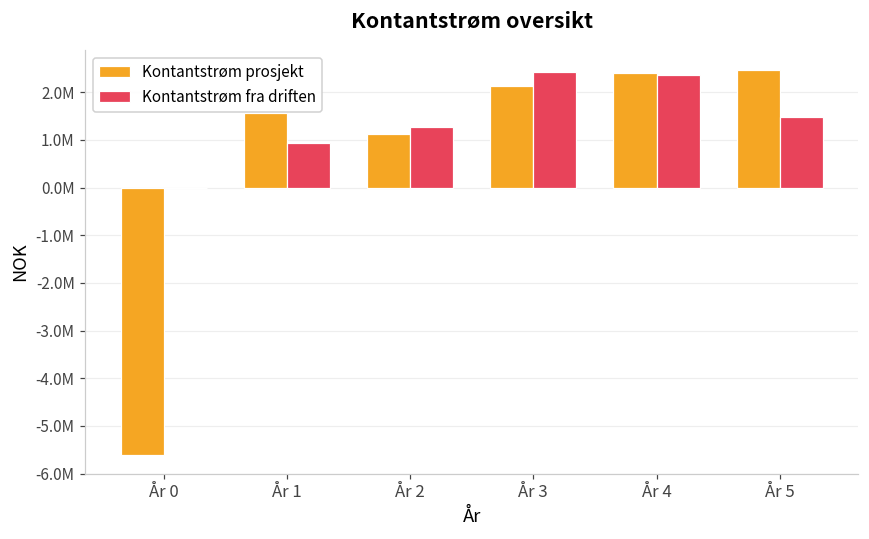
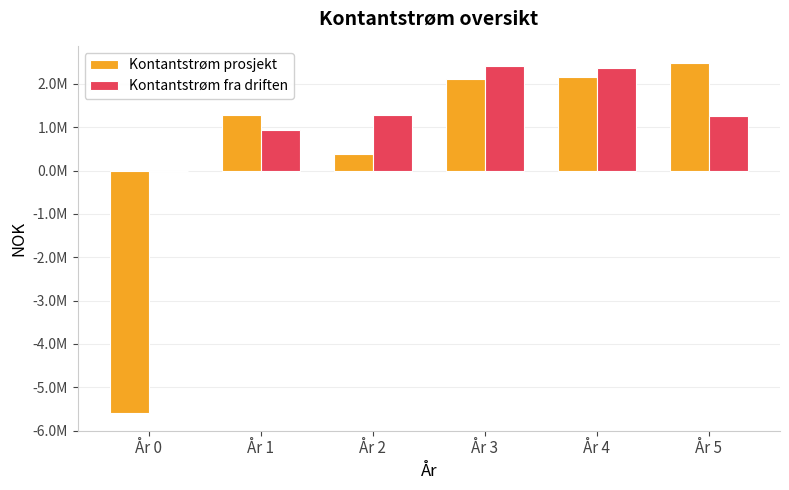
  {
    "Kontantstrøm prosjekt": {
      "År 0": -5600000,
-     "År 1": 1600000,
-     "År 2": 1100000,
+     "År 1": 1300000,
+     "År 2": 400000,
      "År 3": 2100000,
-     "År 4": 2400000,
+     "År 4": 2200000,
      "År 5": 2500000
    },
    "Kontantstrøm fra driften": {
      "År 0": 0,
      "År 1": 900000,
      "År 2": 1300000,
      "År 3": 2400000,
      "År 4": 2400000,
-     "År 5": 1500000
+     "År 5": 1300000
    }
  }
